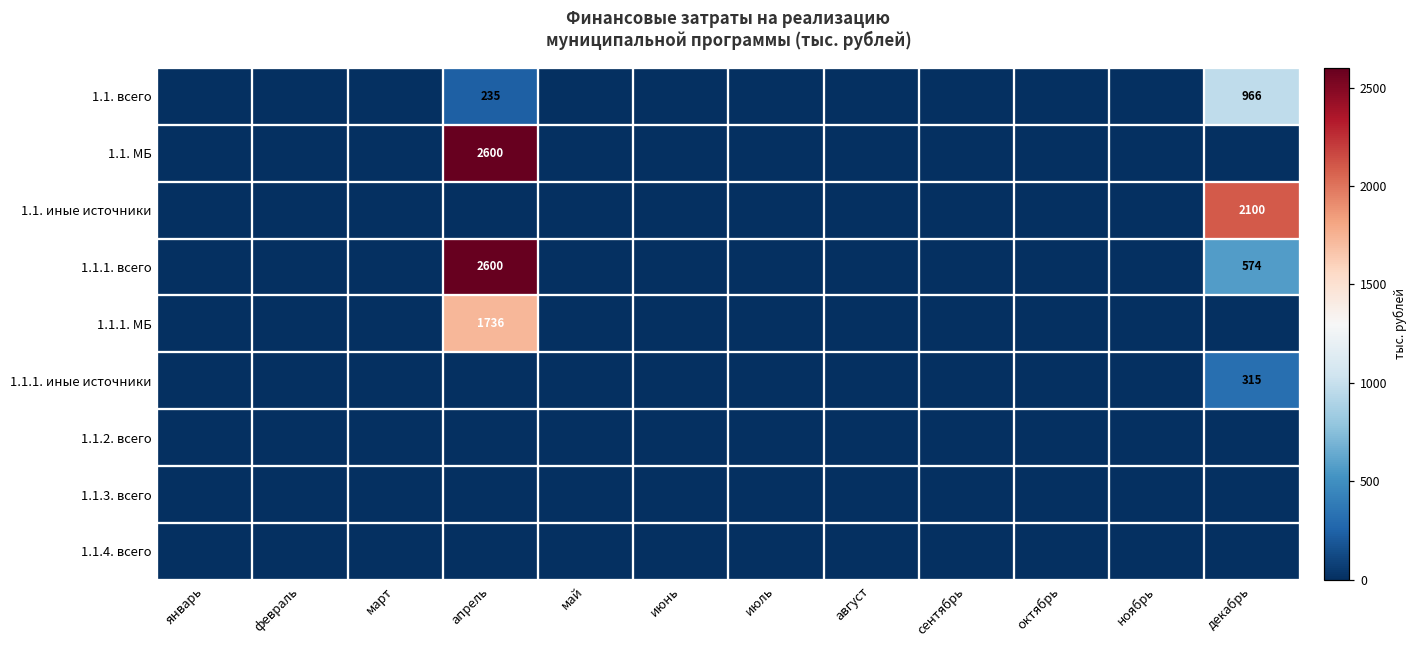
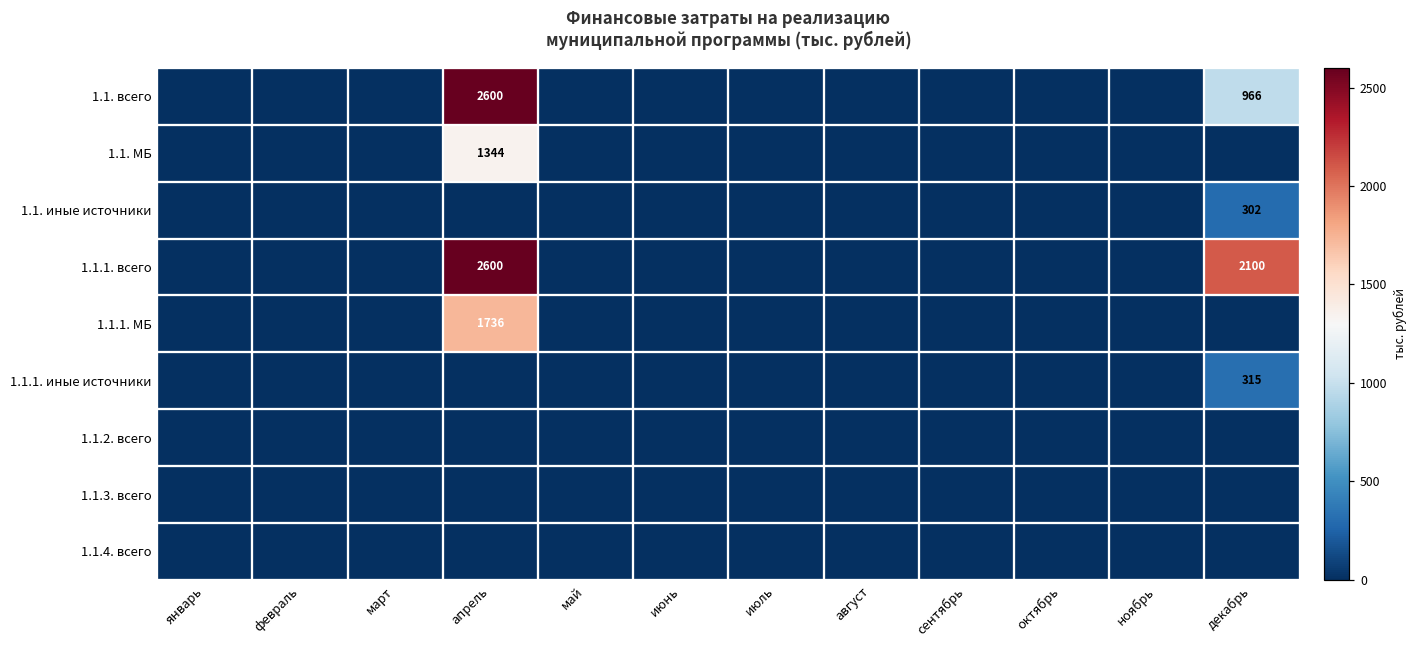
  {
    "1.1. всего": {
-     "апрель": 235,
+     "апрель": 2600,
      "декабрь": 966
    },
    "1.1. МБ": {
-     "апрель": 2600
+     "апрель": 1344
    },
    "1.1. иные источники": {
-     "декабрь": 2100
+     "декабрь": 302
    },
    "1.1.1. всего": {
      "апрель": 2600,
-     "декабрь": 574
+     "декабрь": 2100
    },
    "1.1.1. МБ": {
      "апрель": 1736
    },
    "1.1.1. иные источники": {
      "декабрь": 315
    }
  }
